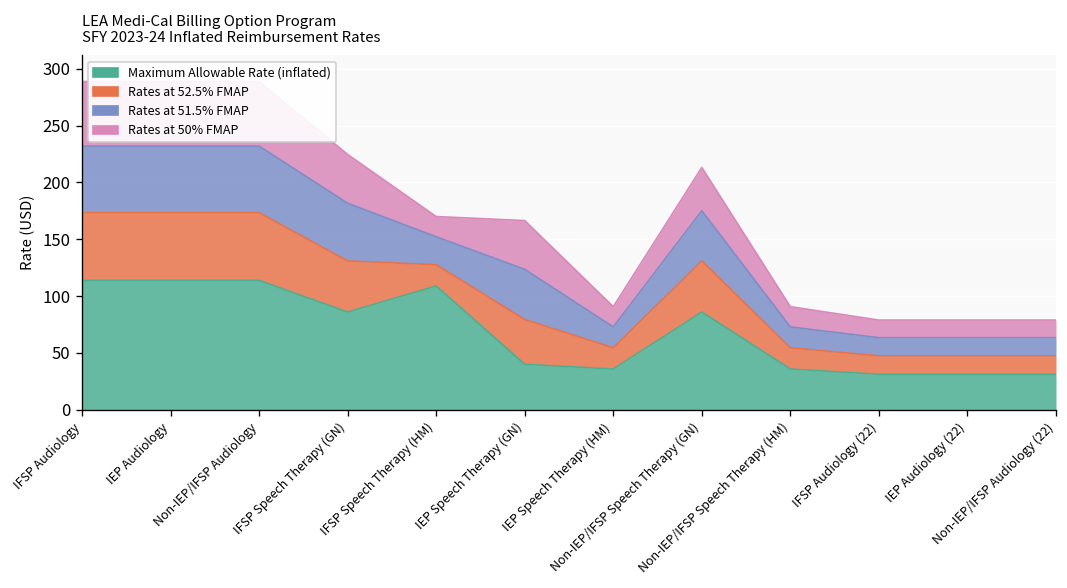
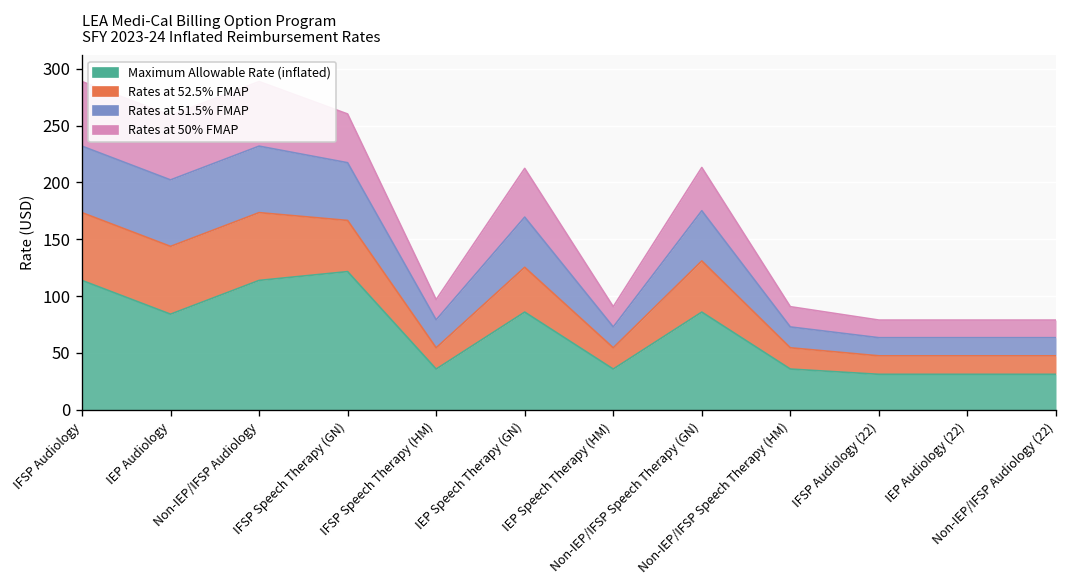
  {
    "Maximum Allowable Rate (inflated)": {
      "IFSP Audiology": 110,
-     "IEP Audiology": 110,
+     "IEP Audiology": 80,
      "Non-IEP/IFSP Audiology": 110,
-     "IFSP Speech Therapy (GN)": 90,
-     "IFSP Speech Therapy (HM)": 110,
-     "IEP Speech Therapy (GN)": 40,
+     "IFSP Speech Therapy (GN)": 120,
+     "IFSP Speech Therapy (HM)": 40,
+     "IEP Speech Therapy (GN)": 90,
      "IEP Speech Therapy (HM)": 40,
      "Non-IEP/IFSP Speech Therapy (GN)": 90,
      "Non-IEP/IFSP Speech Therapy (HM)": 40,
      "IFSP Audiology (22)": 30,
      "IEP Audiology (22)": 30,
      "Non-IEP/IFSP Audiology (22)": 30
    },
    "Rates at 52.5% FMAP": {
      "IFSP Audiology": 60,
      "IEP Audiology": 60,
      "Non-IEP/IFSP Audiology": 60,
      "IFSP Speech Therapy (GN)": 50,
      "IFSP Speech Therapy (HM)": 20,
      "IEP Speech Therapy (GN)": 40,
      "IEP Speech Therapy (HM)": 20,
      "Non-IEP/IFSP Speech Therapy (GN)": 50,
      "Non-IEP/IFSP Speech Therapy (HM)": 20,
      "IFSP Audiology (22)": 20,
      "IEP Audiology (22)": 20,
      "Non-IEP/IFSP Audiology (22)": 20
    },
    "Rates at 51.5% FMAP": {
      "IFSP Audiology": 60,
      "IEP Audiology": 60,
      "Non-IEP/IFSP Audiology": 60,
      "IFSP Speech Therapy (GN)": 50,
      "IFSP Speech Therapy (HM)": 20,
      "IEP Speech Therapy (GN)": 40,
      "IEP Speech Therapy (HM)": 20,
      "Non-IEP/IFSP Speech Therapy (GN)": 40,
      "Non-IEP/IFSP Speech Therapy (HM)": 20,
      "IFSP Audiology (22)": 20,
      "IEP Audiology (22)": 20,
      "Non-IEP/IFSP Audiology (22)": 20
    },
    "Rates at 50% FMAP": {
      "IFSP Audiology": 60,
      "IFSP Speech Therapy (GN)": 40,
      "IFSP Speech Therapy (HM)": 20,
      "IEP Speech Therapy (GN)": 40,
      "IEP Speech Therapy (HM)": 20,
      "Non-IEP/IFSP Speech Therapy (GN)": 40,
      "Non-IEP/IFSP Speech Therapy (HM)": 20,
      "IFSP Audiology (22)": 20,
      "IEP Audiology (22)": 20,
      "Non-IEP/IFSP Audiology (22)": 20
    }
  }
